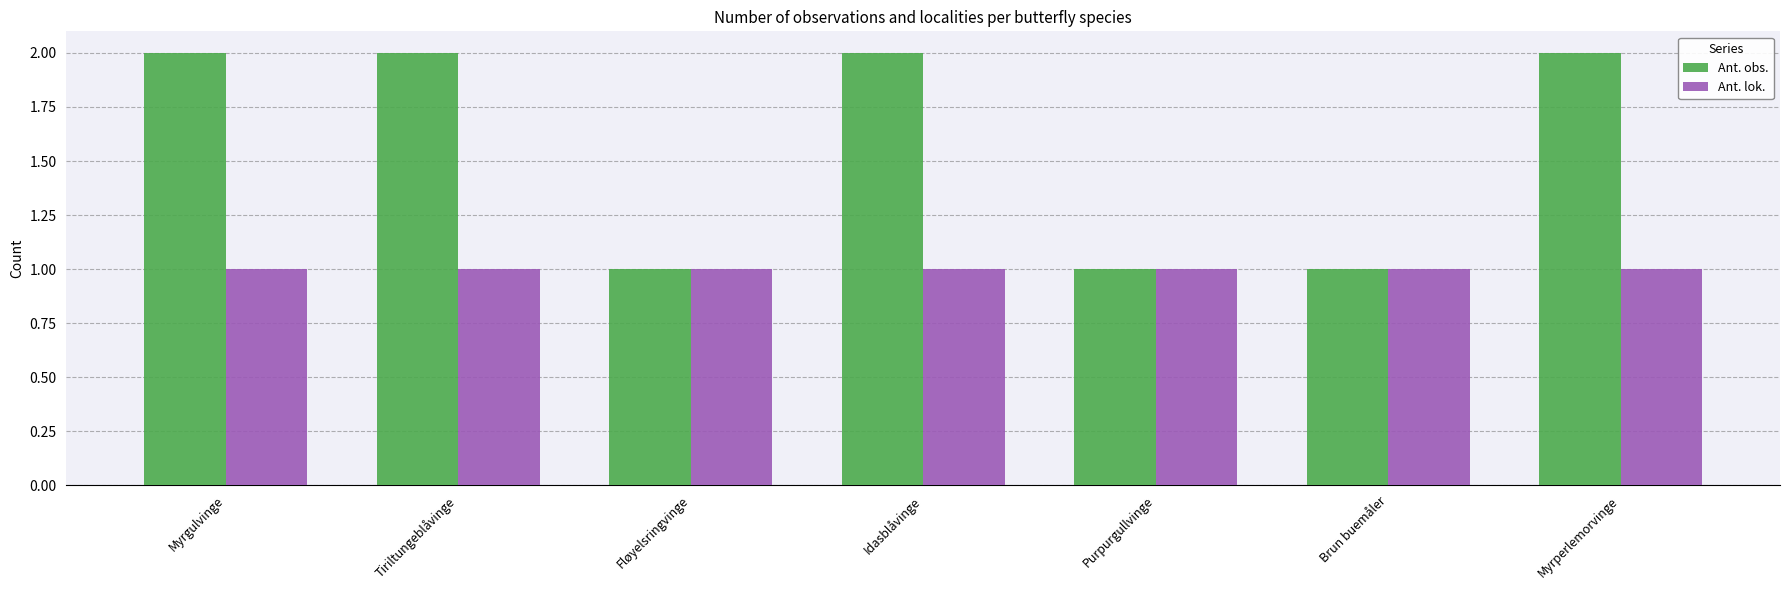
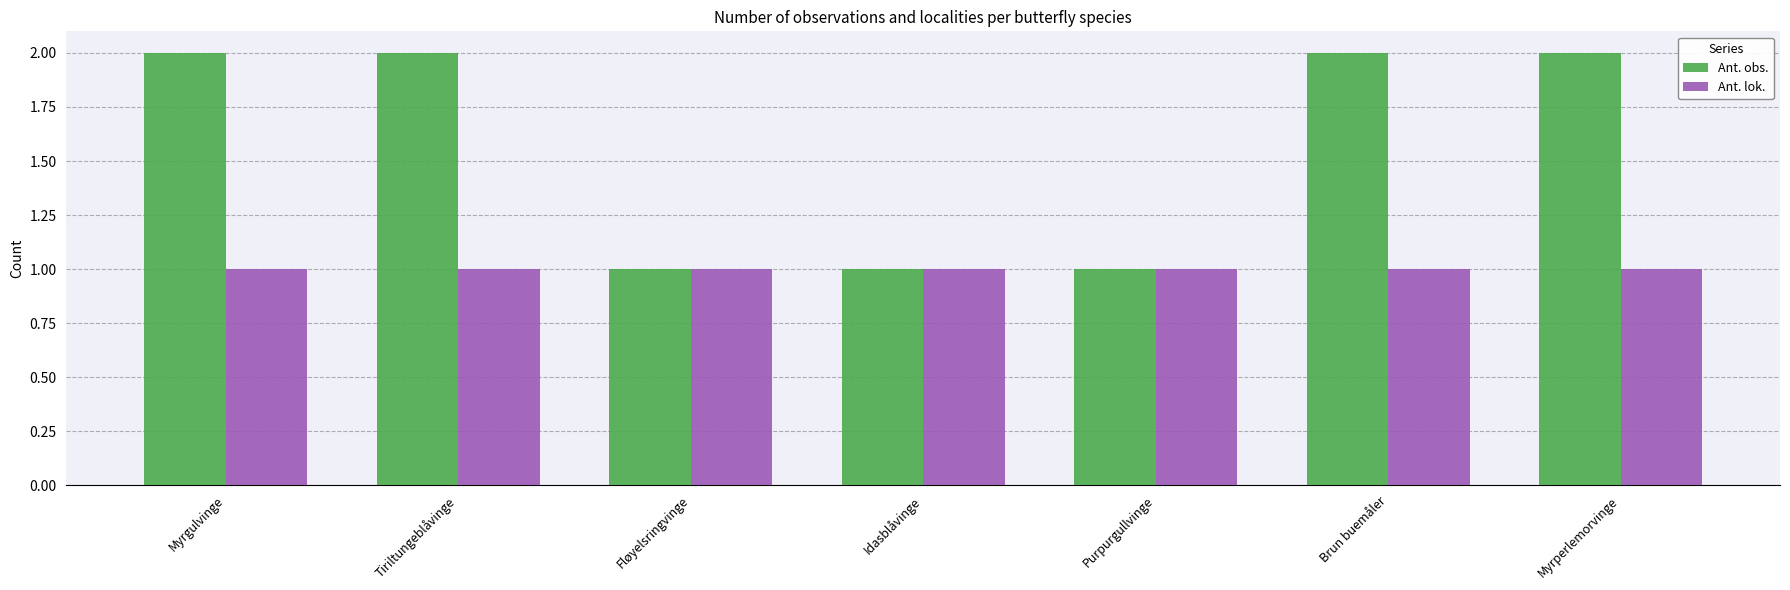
  {
    "Ant. obs.": {
      "Myrgulvinge": 2,
      "Tiriltungeblåvinge": 2,
      "Fløyelsringvinge": 1,
-     "Idasblåvinge": 2,
+     "Idasblåvinge": 1,
      "Purpurgullvinge": 1,
-     "Brun buemåler": 1,
+     "Brun buemåler": 2,
      "Myrperlemorvinge": 2
    },
    "Ant. lok.": {
      "Myrgulvinge": 1,
      "Tiriltungeblåvinge": 1,
      "Fløyelsringvinge": 1,
      "Idasblåvinge": 1,
      "Purpurgullvinge": 1,
      "Brun buemåler": 1,
      "Myrperlemorvinge": 1
    }
  }
